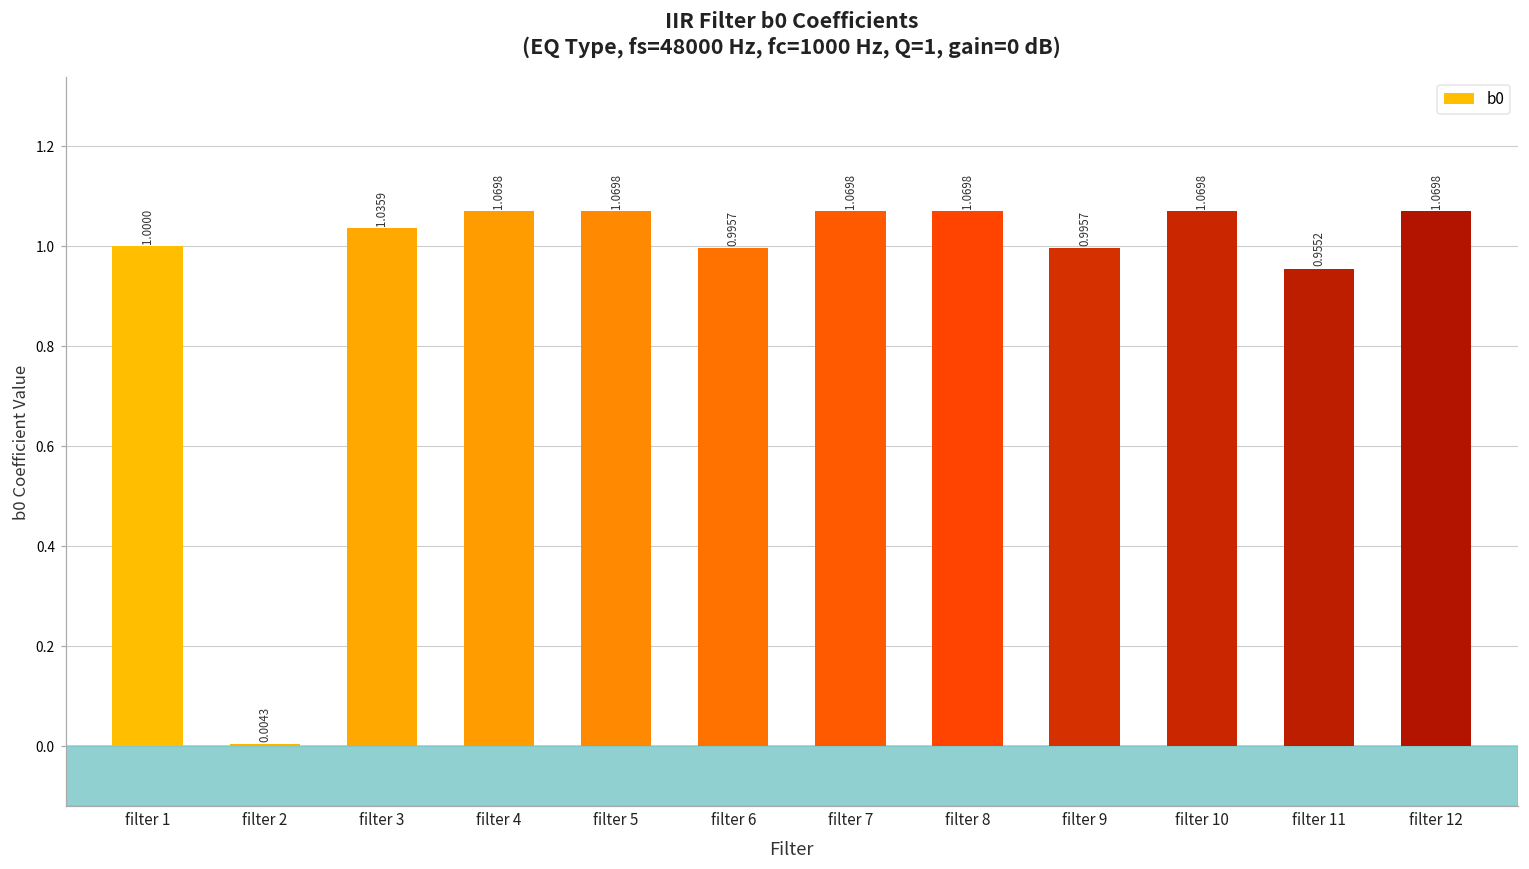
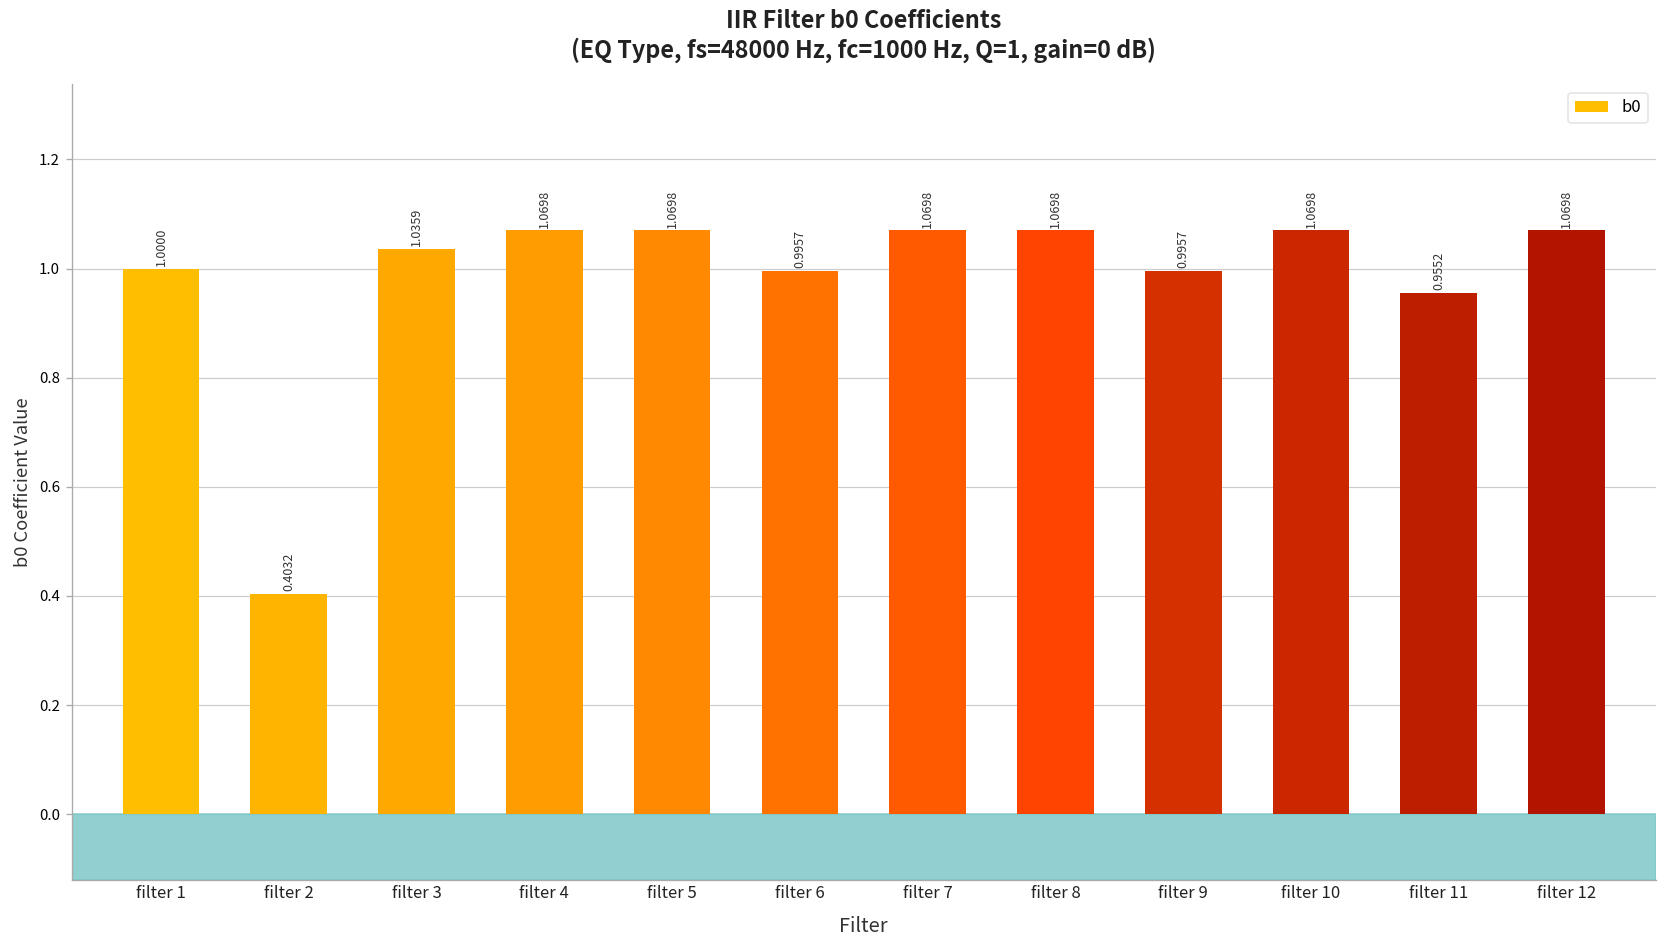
  {
    "filter 1": 1.0000,
-   "filter 2": 0.0043,
+   "filter 2": 0.4032,
    "filter 3": 1.0359,
    "filter 4": 1.0698,
    "filter 5": 1.0698,
    "filter 6": 0.9957,
    "filter 7": 1.0698,
    "filter 8": 1.0698,
    "filter 9": 0.9957,
    "filter 10": 1.0698,
    "filter 11": 0.9552,
    "filter 12": 1.0698
  }
